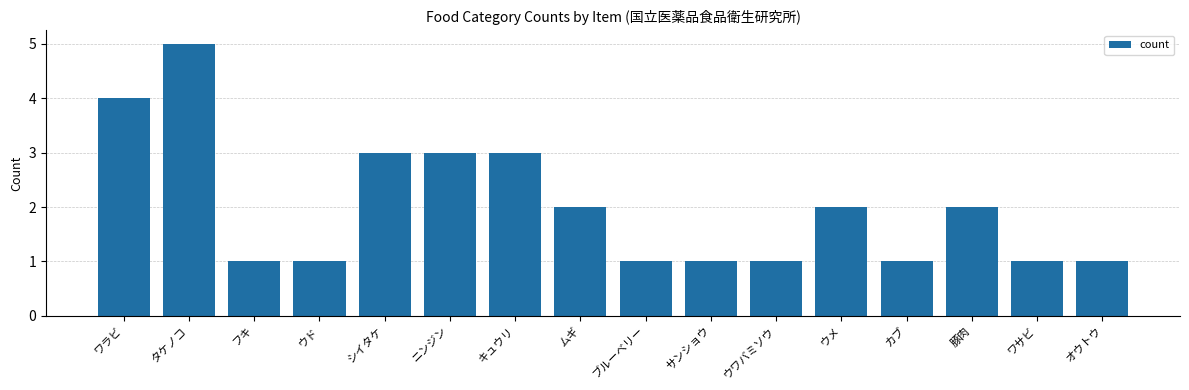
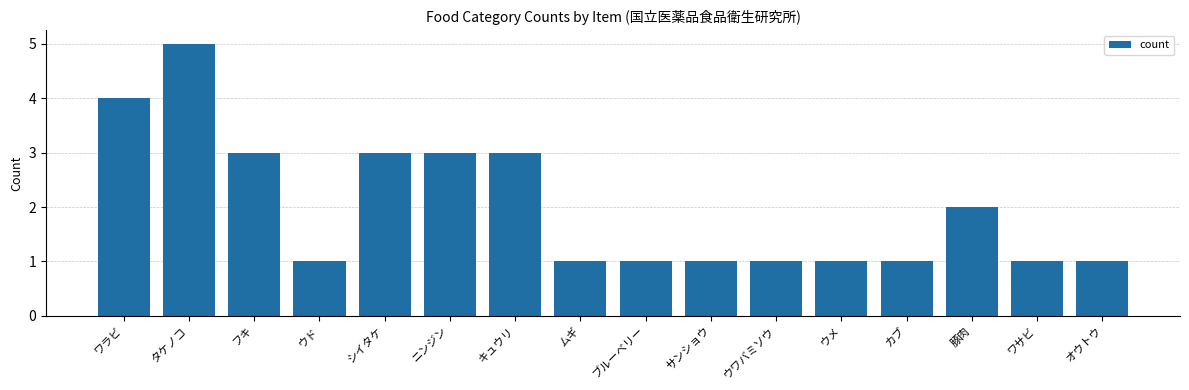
  {
    "ワラビ": 4,
    "タケノコ": 5,
-   "フキ": 1,
+   "フキ": 3,
    "ウド": 1,
    "シイタケ": 3,
    "ニンジン": 3,
    "キュウリ": 3,
-   "ムギ": 2,
+   "ムギ": 1,
    "ブルーベリー": 1,
    "サンショウ": 1,
    "ウワバミソウ": 1,
-   "ウメ": 2,
+   "ウメ": 1,
    "カブ": 1,
    "豚肉": 2,
    "ワサビ": 1,
    "オウトウ": 1
  }
